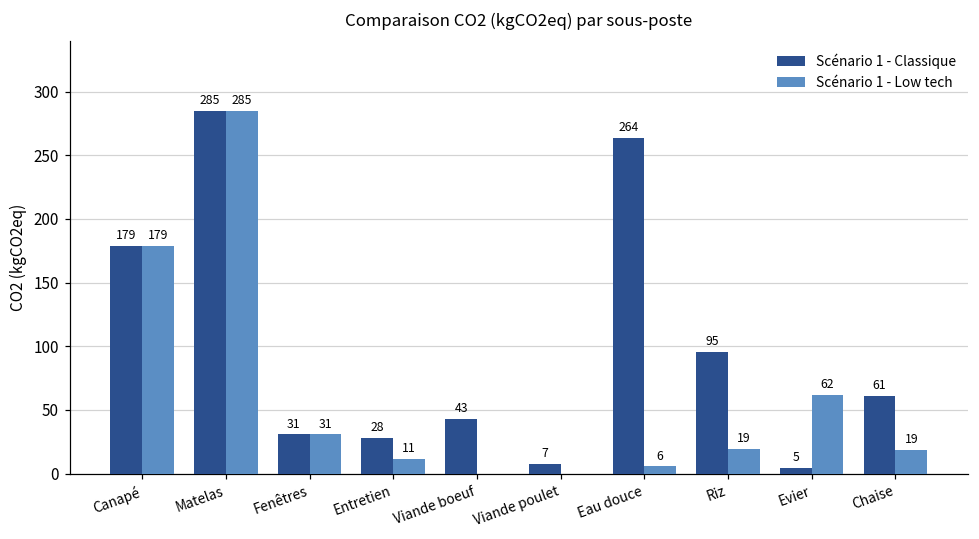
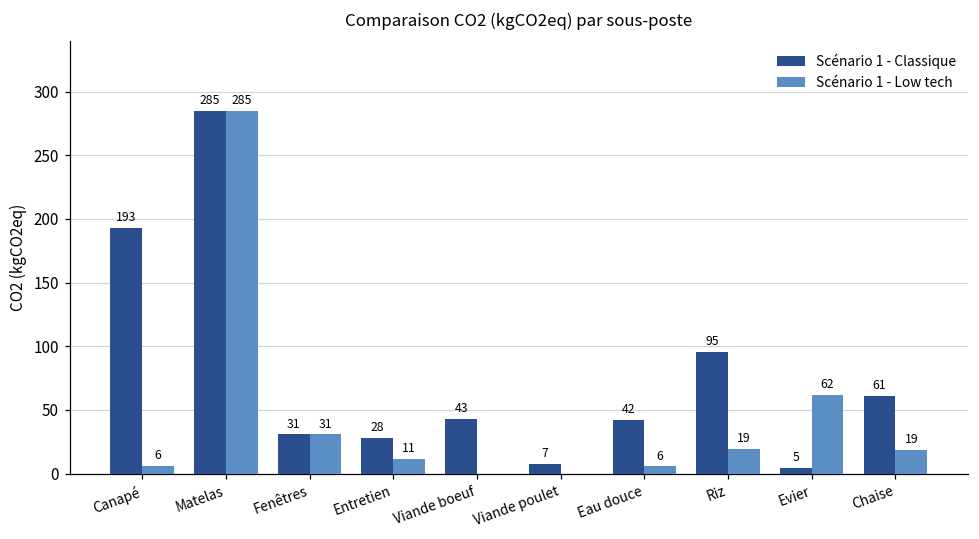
  {
    "Scénario 1 - Classique": {
-     "Canapé": 179,
+     "Canapé": 193,
      "Matelas": 285,
      "Fenêtres": 31,
      "Entretien": 28,
      "Viande boeuf": 43,
      "Viande poulet": 7,
-     "Eau douce": 264,
+     "Eau douce": 42,
      "Riz": 95,
      "Evier": 5,
      "Chaise": 61
    },
    "Scénario 1 - Low tech": {
-     "Canapé": 179,
+     "Canapé": 6,
      "Matelas": 285,
      "Fenêtres": 31,
      "Entretien": 11,
      "Eau douce": 6,
      "Riz": 19,
      "Evier": 62,
      "Chaise": 19
    }
  }
